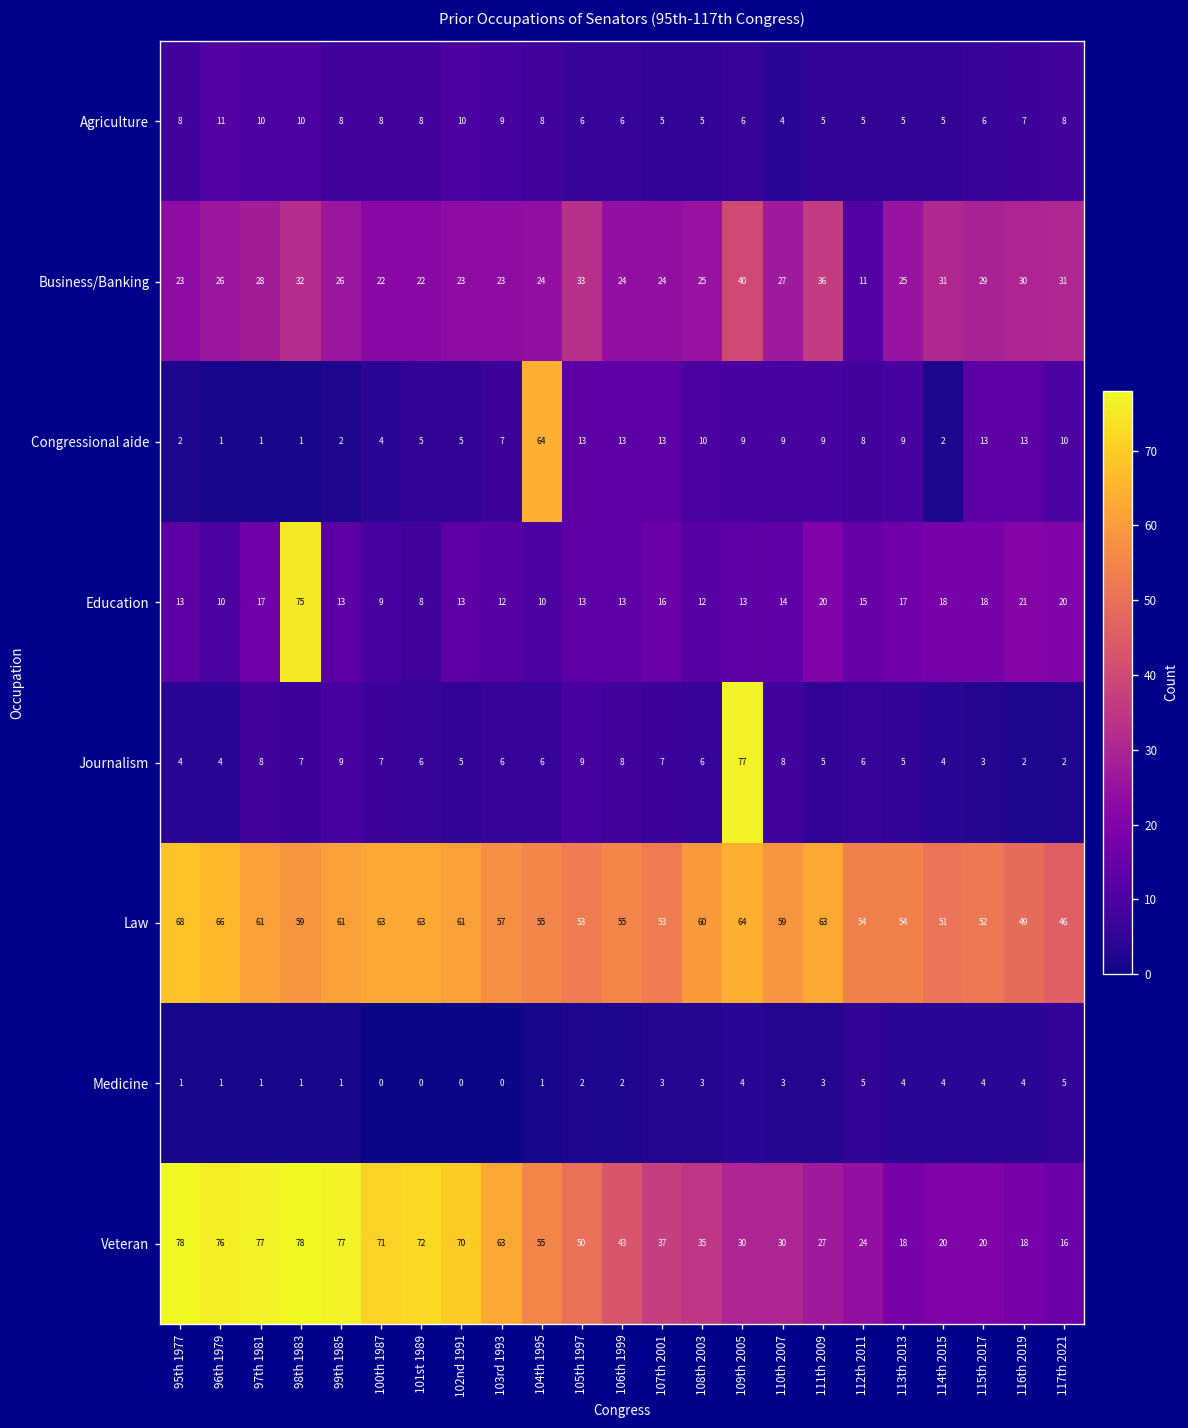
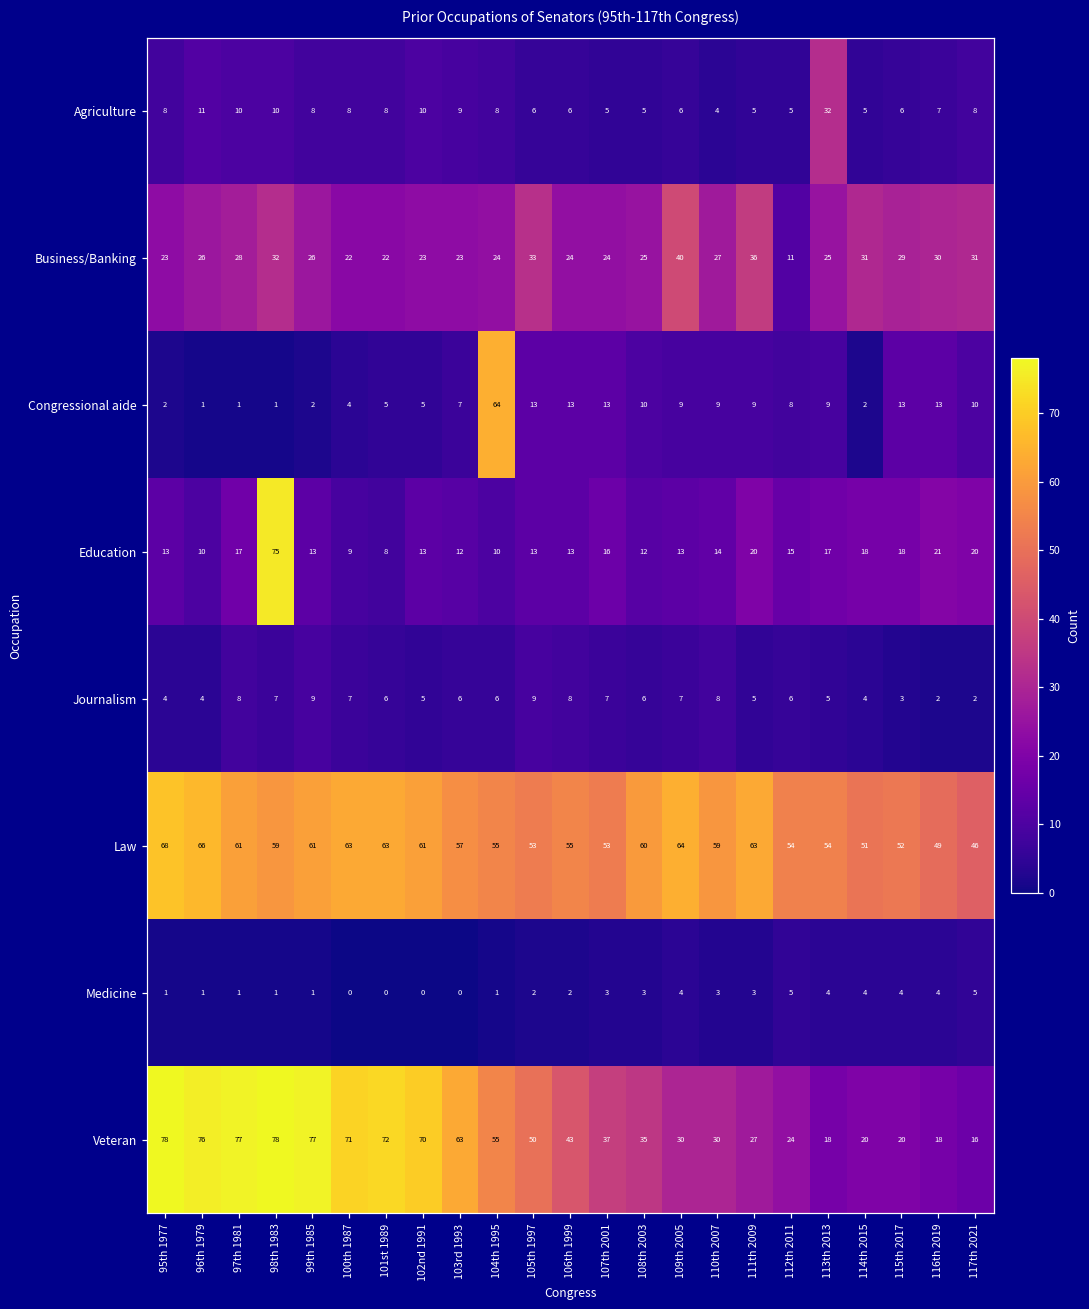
  {
    "Agriculture": {
      "95th 1977": 8,
      "96th 1979": 11,
      "97th 1981": 10,
      "98th 1983": 10,
      "99th 1985": 8,
      "100th 1987": 8,
      "101st 1989": 8,
      "102nd 1991": 10,
      "103rd 1993": 9,
      "104th 1995": 8,
      "105th 1997": 6,
      "106th 1999": 6,
      "107th 2001": 5,
      "108th 2003": 5,
      "109th 2005": 6,
      "110th 2007": 4,
      "111th 2009": 5,
      "112th 2011": 5,
-     "113th 2013": 5,
+     "113th 2013": 32,
      "114th 2015": 5,
      "115th 2017": 6,
      "116th 2019": 7,
      "117th 2021": 8
    },
    "Business/Banking": {
      "95th 1977": 23,
      "96th 1979": 26,
      "97th 1981": 28,
      "98th 1983": 32,
      "99th 1985": 26,
      "100th 1987": 22,
      "101st 1989": 22,
      "102nd 1991": 23,
      "103rd 1993": 23,
      "104th 1995": 24,
      "105th 1997": 33,
      "106th 1999": 24,
      "107th 2001": 24,
      "108th 2003": 25,
      "109th 2005": 40,
      "110th 2007": 27,
      "111th 2009": 36,
      "112th 2011": 11,
      "113th 2013": 25,
      "114th 2015": 31,
      "115th 2017": 29,
      "116th 2019": 30,
      "117th 2021": 31
    },
    "Congressional aide": {
      "95th 1977": 2,
      "96th 1979": 1,
      "97th 1981": 1,
      "98th 1983": 1,
      "99th 1985": 2,
      "100th 1987": 4,
      "101st 1989": 5,
      "102nd 1991": 5,
      "103rd 1993": 7,
      "104th 1995": 64,
      "105th 1997": 13,
      "106th 1999": 13,
      "107th 2001": 13,
      "108th 2003": 10,
      "109th 2005": 9,
      "110th 2007": 9,
      "111th 2009": 9,
      "112th 2011": 8,
      "113th 2013": 9,
      "114th 2015": 2,
      "115th 2017": 13,
      "116th 2019": 13,
      "117th 2021": 10
    },
    "Education": {
      "95th 1977": 13,
      "96th 1979": 10,
      "97th 1981": 17,
      "98th 1983": 75,
      "99th 1985": 13,
      "100th 1987": 9,
      "101st 1989": 8,
      "102nd 1991": 13,
      "103rd 1993": 12,
      "104th 1995": 10,
      "105th 1997": 13,
      "106th 1999": 13,
      "107th 2001": 16,
      "108th 2003": 12,
      "109th 2005": 13,
      "110th 2007": 14,
      "111th 2009": 20,
      "112th 2011": 15,
      "113th 2013": 17,
      "114th 2015": 18,
      "115th 2017": 18,
      "116th 2019": 21,
      "117th 2021": 20
    },
    "Journalism": {
      "95th 1977": 4,
      "96th 1979": 4,
      "97th 1981": 8,
      "98th 1983": 7,
      "99th 1985": 9,
      "100th 1987": 7,
      "101st 1989": 6,
      "102nd 1991": 5,
      "103rd 1993": 6,
      "104th 1995": 6,
      "105th 1997": 9,
      "106th 1999": 8,
      "107th 2001": 7,
      "108th 2003": 6,
-     "109th 2005": 77,
+     "109th 2005": 7,
      "110th 2007": 8,
      "111th 2009": 5,
      "112th 2011": 6,
      "113th 2013": 5,
      "114th 2015": 4,
      "115th 2017": 3,
      "116th 2019": 2,
      "117th 2021": 2
    },
    "Law": {
      "95th 1977": 68,
      "96th 1979": 66,
      "97th 1981": 61,
      "98th 1983": 59,
      "99th 1985": 61,
      "100th 1987": 63,
      "101st 1989": 63,
      "102nd 1991": 61,
      "103rd 1993": 57,
      "104th 1995": 55,
      "105th 1997": 53,
      "106th 1999": 55,
      "107th 2001": 53,
      "108th 2003": 60,
      "109th 2005": 64,
      "110th 2007": 59,
      "111th 2009": 63,
      "112th 2011": 54,
      "113th 2013": 54,
      "114th 2015": 51,
      "115th 2017": 52,
      "116th 2019": 49,
      "117th 2021": 46
    },
    "Medicine": {
      "95th 1977": 1,
      "96th 1979": 1,
      "97th 1981": 1,
      "98th 1983": 1,
      "99th 1985": 1,
      "100th 1987": 0,
      "101st 1989": 0,
      "102nd 1991": 0,
      "103rd 1993": 0,
      "104th 1995": 1,
      "105th 1997": 2,
      "106th 1999": 2,
      "107th 2001": 3,
      "108th 2003": 3,
      "109th 2005": 4,
      "110th 2007": 3,
      "111th 2009": 3,
      "112th 2011": 5,
      "113th 2013": 4,
      "114th 2015": 4,
      "115th 2017": 4,
      "116th 2019": 4,
      "117th 2021": 5
    },
    "Veteran": {
      "95th 1977": 78,
      "96th 1979": 76,
      "97th 1981": 77,
      "98th 1983": 78,
      "99th 1985": 77,
      "100th 1987": 71,
      "101st 1989": 72,
      "102nd 1991": 70,
      "103rd 1993": 63,
      "104th 1995": 55,
      "105th 1997": 50,
      "106th 1999": 43,
      "107th 2001": 37,
      "108th 2003": 35,
      "109th 2005": 30,
      "110th 2007": 30,
      "111th 2009": 27,
      "112th 2011": 24,
      "113th 2013": 18,
      "114th 2015": 20,
      "115th 2017": 20,
      "116th 2019": 18,
      "117th 2021": 16
    }
  }
